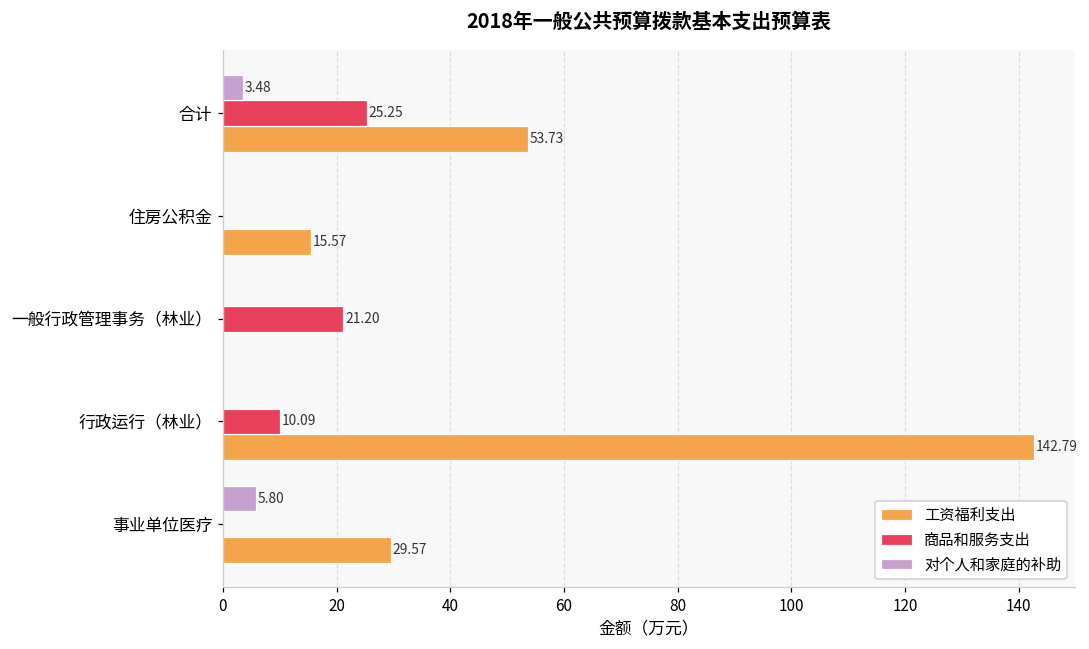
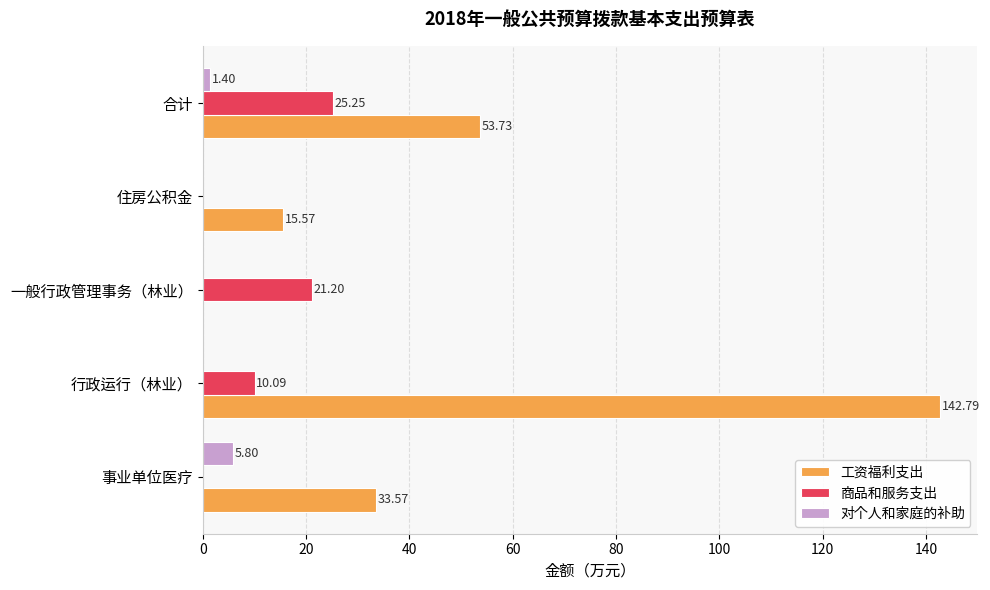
  {
    "工资福利支出": {
      "合计": 53.73,
      "住房公积金": 15.57,
      "行政运行（林业）": 142.79,
-     "事业单位医疗": 29.57
+     "事业单位医疗": 33.57
    },
    "商品和服务支出": {
      "合计": 25.25,
      "一般行政管理事务（林业）": 21.20,
      "行政运行（林业）": 10.09
    },
    "对个人和家庭的补助": {
-     "合计": 3.48,
+     "合计": 1.40,
      "事业单位医疗": 5.80
    }
  }
